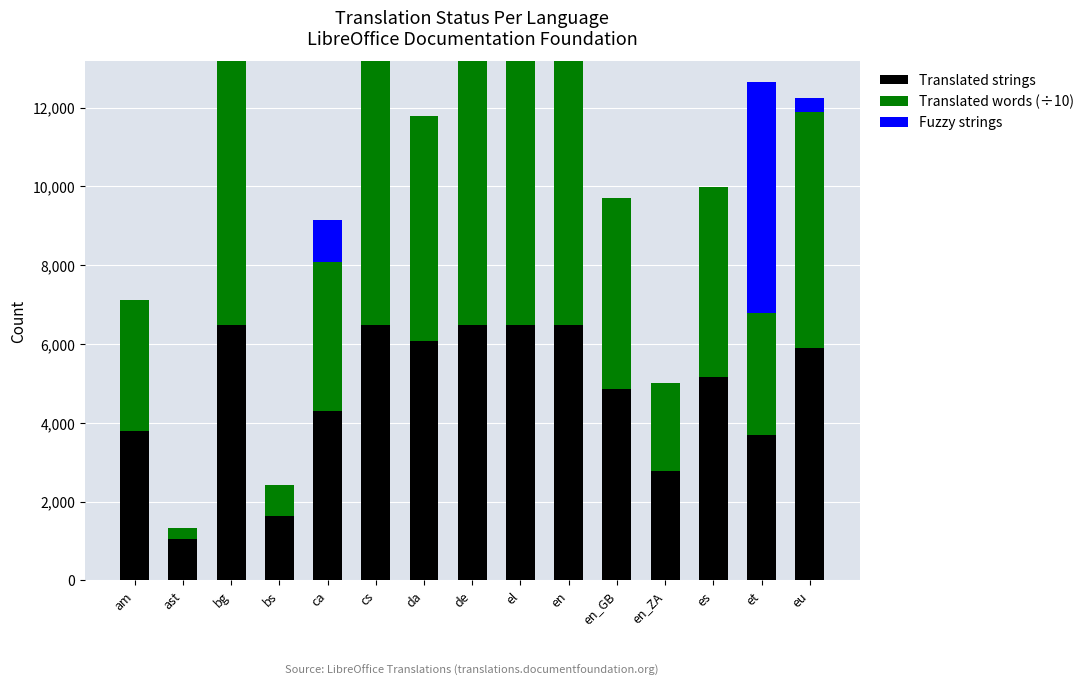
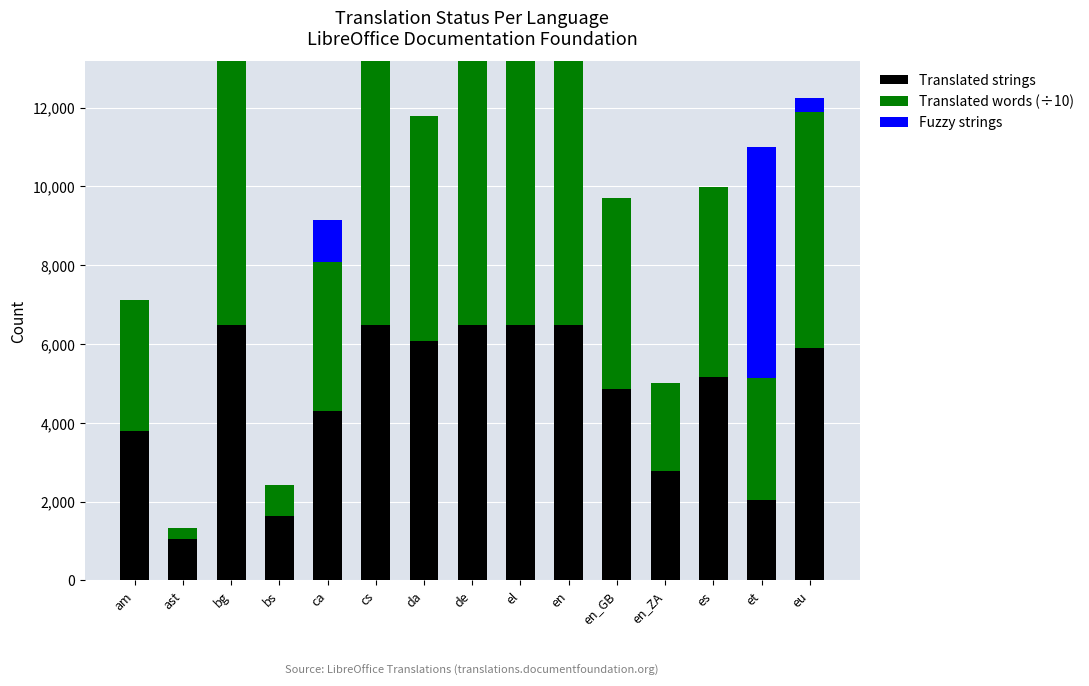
  {
    "Translated strings": {
      "am": "3,800",
      "ast": "1,000",
      "bg": "6,500",
      "bs": "1,600",
      "ca": "4,300",
      "cs": "6,500",
      "da": "6,100",
      "de": "6,500",
      "el": "6,500",
      "en": "6,500",
      "en_GB": "4,900",
      "en_ZA": "2,800",
      "es": "5,200",
-     "et": "3,700",
+     "et": "2,000",
      "eu": "5,900"
    },
    "Translated words (÷10)": {
      "am": "3,300",
      "ast": "300",
      "bg": "6,700",
      "bs": "800",
      "ca": "3,800",
      "cs": "6,700",
      "da": "5,700",
      "de": "6,700",
      "el": "6,700",
      "en": "6,700",
      "en_GB": "4,800",
      "en_ZA": "2,200",
      "es": "4,800",
      "et": "3,100",
      "eu": "6,000"
    },
    "Fuzzy strings": {
      "am": "0",
      "ast": "0",
      "bg": "0",
      "bs": "0",
      "ca": "1,100",
      "cs": "0",
      "da": "0",
      "de": "0",
      "el": "0",
      "en": "0",
      "en_GB": "0",
      "en_ZA": "0",
      "es": "0",
      "et": "5,900",
      "eu": "300"
    }
  }
